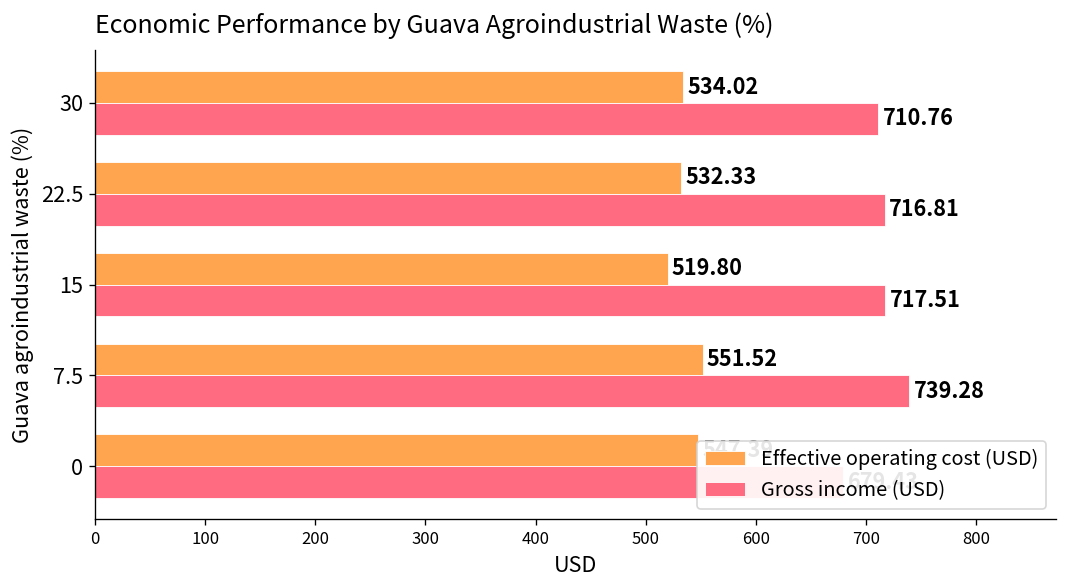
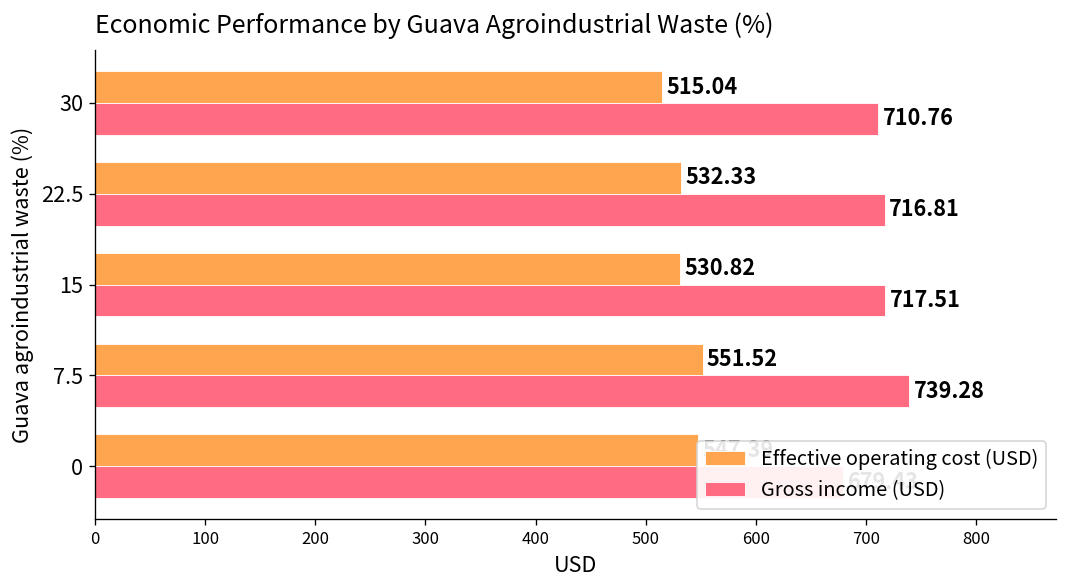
  {
    "Effective operating cost (USD)": {
-     "30": 534.02,
+     "30": 515.04,
      "22.5": 532.33,
-     "15": 519.80,
+     "15": 530.82,
      "7.5": 551.52
    },
    "Gross income (USD)": {
      "30": 710.76,
      "22.5": 716.81,
      "15": 717.51,
      "7.5": 739.28
    }
  }
